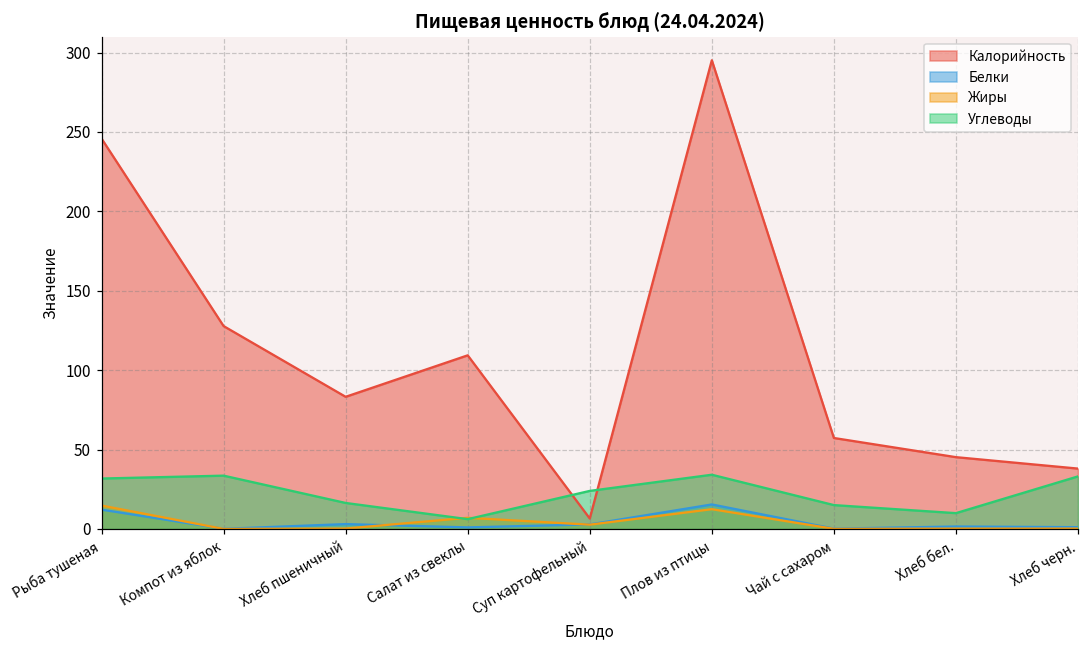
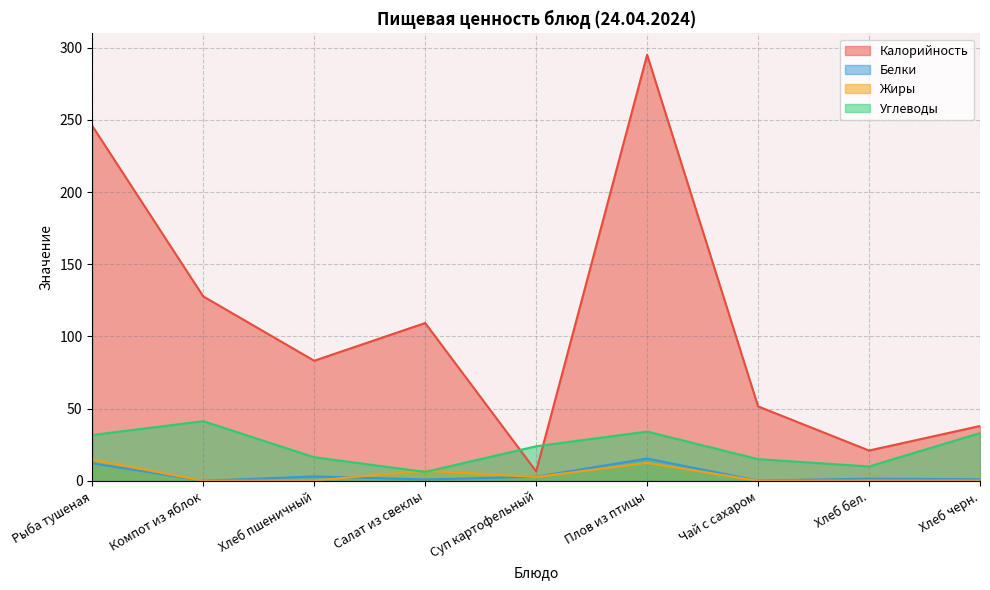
  {
    "Калорийность": {
      "Рыба тушеная": 246,
      "Компот из яблок": 128,
      "Хлеб пшеничный": 83,
      "Салат из свеклы": 109,
      "Суп картофельный": 7,
      "Плов из птицы": 295,
-     "Чай с сахаром": 57,
-     "Хлеб бел.": 45,
+     "Чай с сахаром": 52,
+     "Хлеб бел.": 21,
      "Хлеб черн.": 38
    },
    "Белки": {
      "Рыба тушеная": 12,
      "Хлеб пшеничный": 3,
      "Салат из свеклы": 1,
      "Плов из птицы": 15
    },
    "Жиры": {
      "Рыба тушеная": 15,
      "Хлеб пшеничный": 0,
      "Плов из птицы": 12
    },
    "Углеводы": {
      "Рыба тушеная": 32,
-     "Компот из яблок": 34,
+     "Компот из яблок": 41,
      "Хлеб пшеничный": 16,
      "Суп картофельный": 24,
      "Плов из птицы": 34,
      "Чай с сахаром": 15,
      "Хлеб бел.": 10,
      "Хлеб черн.": 33
    }
  }
